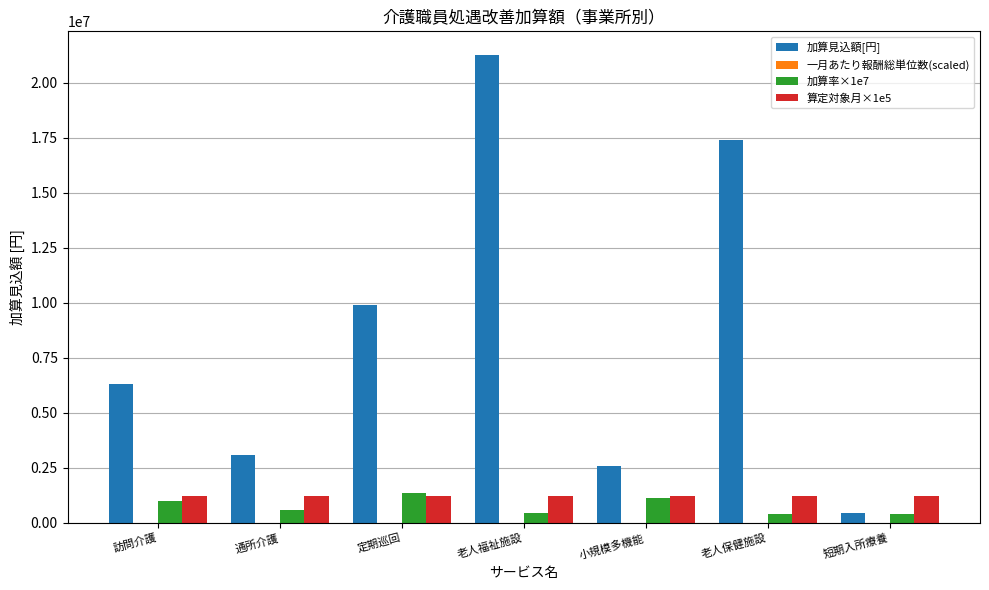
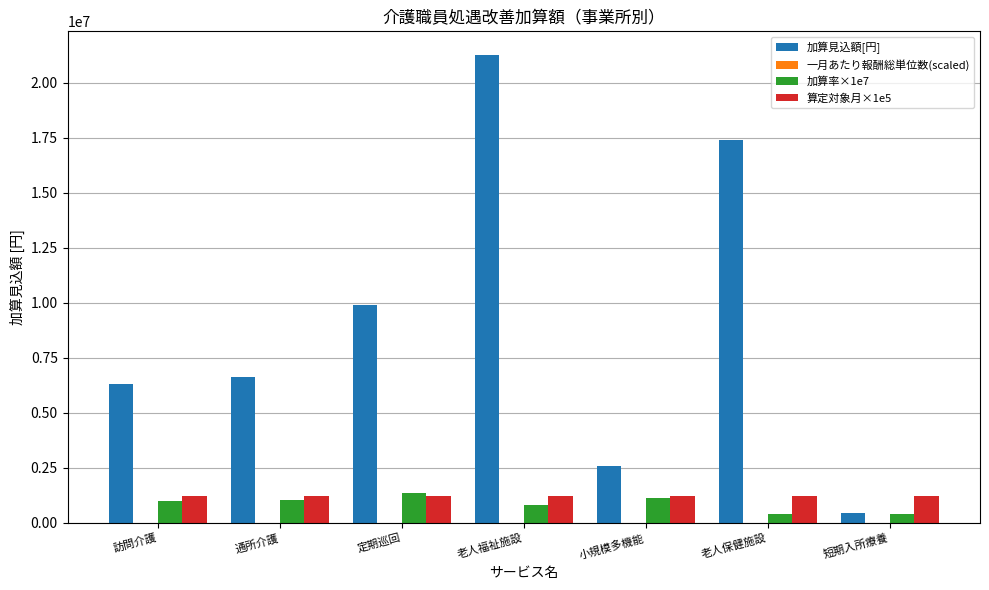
  {
    "加算見込額[円]": {
      "訪問介護": 6300000,
-     "通所介護": 3100000,
+     "通所介護": 6600000,
      "定期巡回": 9900000,
      "老人福祉施設": 21300000,
      "小規模多機能": 2600000,
      "老人保健施設": 17400000,
      "短期入所療養": 500000
    },
    "加算率×1e7": {
      "訪問介護": 1000000,
-     "通所介護": 600000,
+     "通所介護": 1100000,
      "定期巡回": 1400000,
-     "老人福祉施設": 400000,
+     "老人福祉施設": 800000,
      "小規模多機能": 1100000,
      "老人保健施設": 400000,
      "短期入所療養": 400000
    },
    "算定対象月×1e5": {
      "訪問介護": 1200000,
      "通所介護": 1200000,
      "定期巡回": 1200000,
      "老人福祉施設": 1200000,
      "小規模多機能": 1200000,
      "老人保健施設": 1200000,
      "短期入所療養": 1200000
    }
  }
